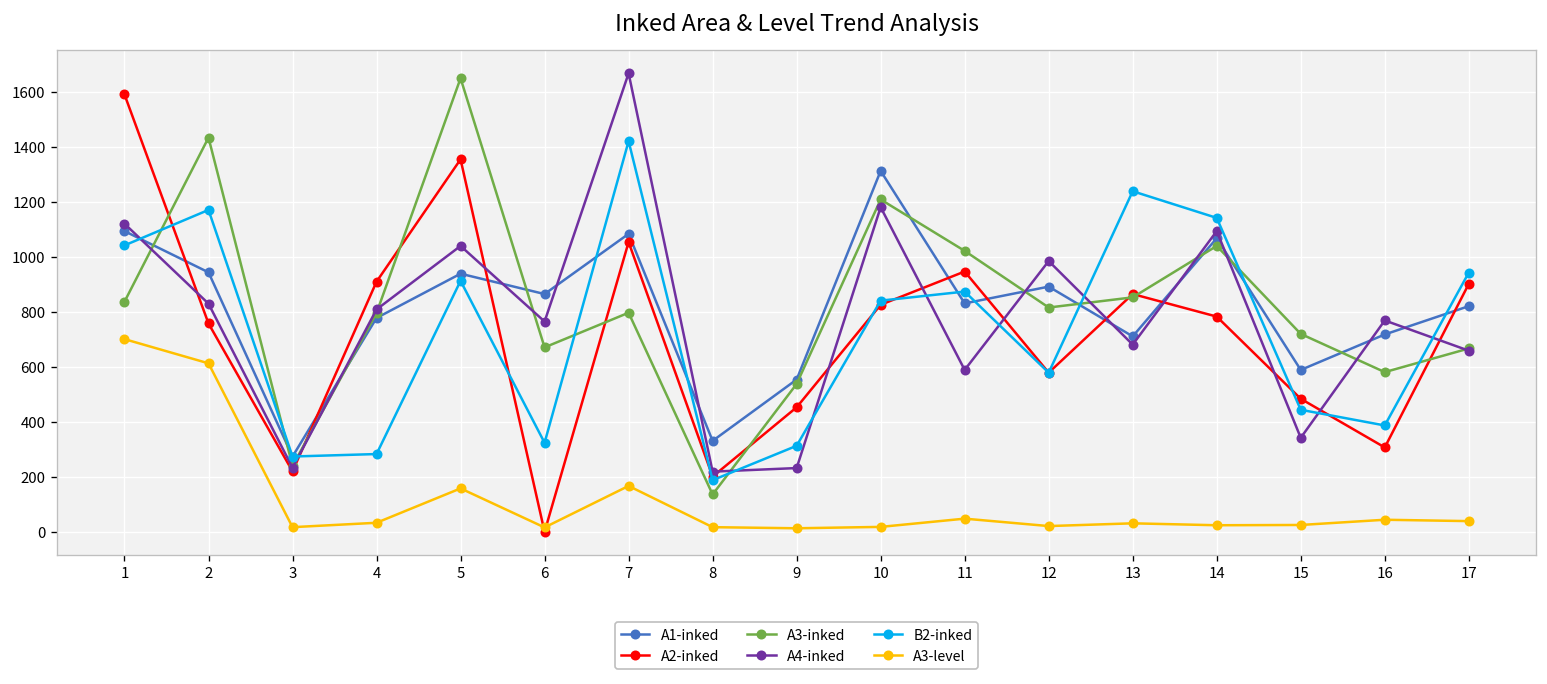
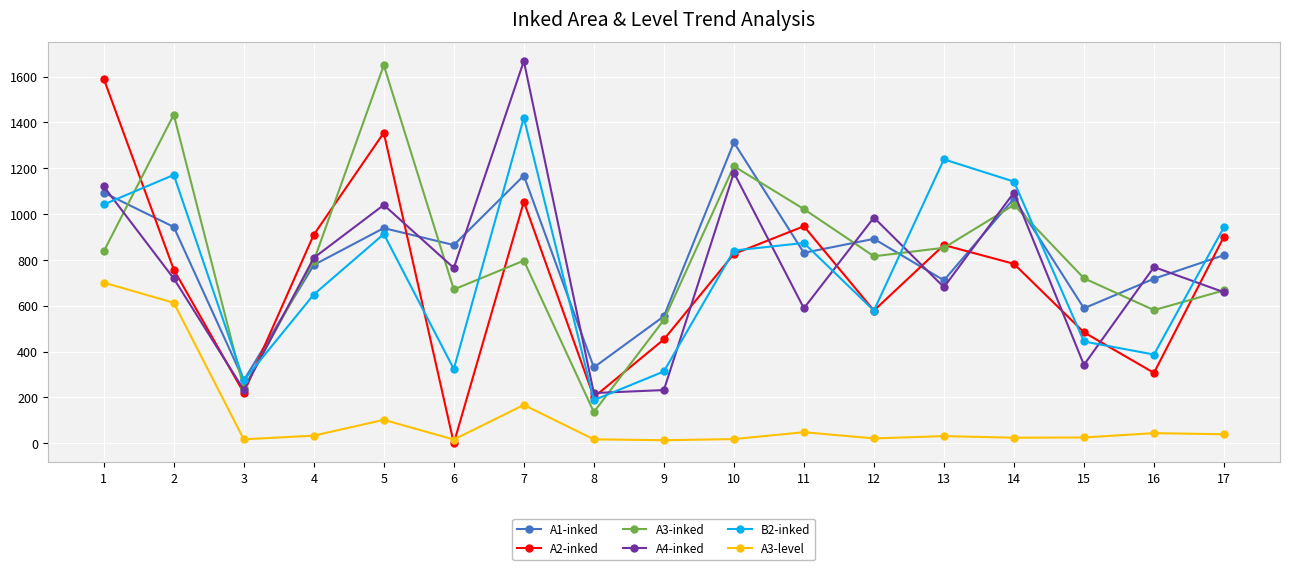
  {
    "A1-inked": {
      "1": 1090,
      "2": 940,
      "4": 780,
      "5": 940,
      "6": 870,
-     "7": 1080,
+     "7": 1170,
      "8": 330,
      "9": 550,
      "10": 1310,
      "11": 830,
      "12": 890,
      "13": 710,
      "14": 1070,
      "15": 590,
      "16": 720,
      "17": 820
    },
    "A2-inked": {
      "1": 1590,
      "2": 760,
      "3": 220,
      "4": 910,
      "5": 1360,
      "6": 0,
      "7": 1050,
      "8": 200,
      "9": 450,
      "10": 830,
      "11": 950,
      "13": 870,
      "14": 780,
      "15": 480,
      "16": 310,
      "17": 900
    },
    "A3-inked": {
      "1": 840,
      "2": 1430,
      "4": 800,
      "5": 1650,
      "6": 670,
      "7": 800,
      "8": 140,
      "9": 540,
      "10": 1210,
      "11": 1020,
      "12": 820,
      "13": 850,
      "14": 1040,
      "15": 720,
      "16": 580
    },
    "A4-inked": {
      "1": 1120,
-     "2": 830,
+     "2": 720,
      "4": 810,
      "5": 1040,
      "6": 770,
      "7": 1670,
      "8": 220,
      "9": 230,
      "10": 1180,
      "11": 590,
      "12": 990,
      "13": 680,
      "14": 1090,
      "15": 340,
      "16": 770
    },
    "B2-inked": {
      "1": 1040,
      "2": 1170,
-     "4": 280,
+     "4": 650,
      "5": 910,
      "6": 320,
      "7": 1420,
      "8": 190,
      "9": 310,
      "10": 840,
      "11": 870,
      "13": 1240,
      "14": 1140,
      "15": 440,
      "16": 390,
      "17": 940
    },
    "A3-level": {
      "1": 700,
      "2": 610,
      "3": 20,
      "4": 30,
-     "5": 160,
+     "5": 100,
      "6": 20,
      "7": 170,
      "8": 20,
      "9": 10,
      "10": 20,
      "11": 50,
      "12": 20,
      "13": 30,
      "14": 20,
      "15": 30,
      "16": 40,
      "17": 40
    }
  }
